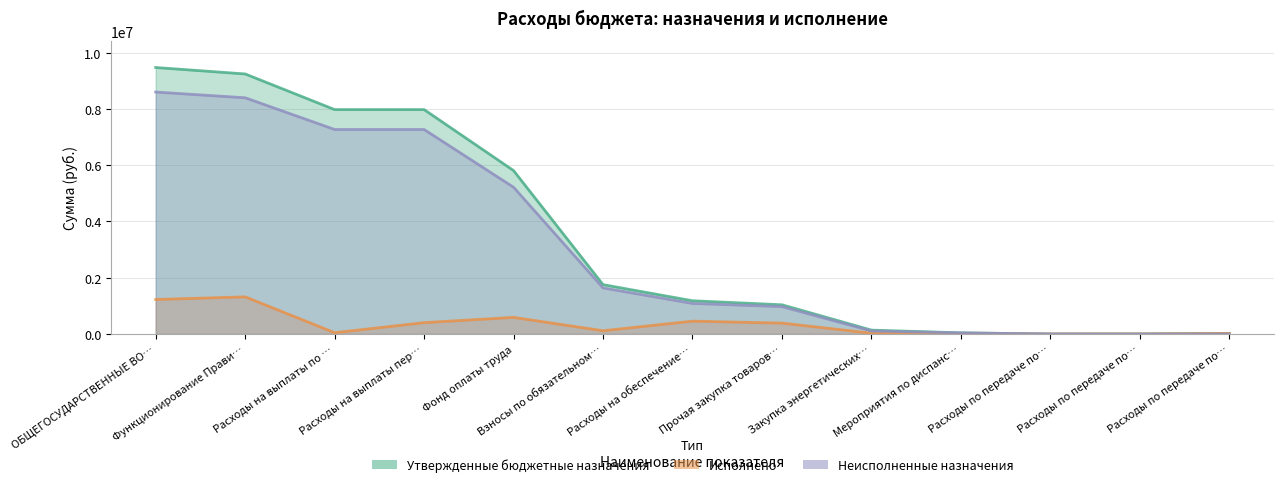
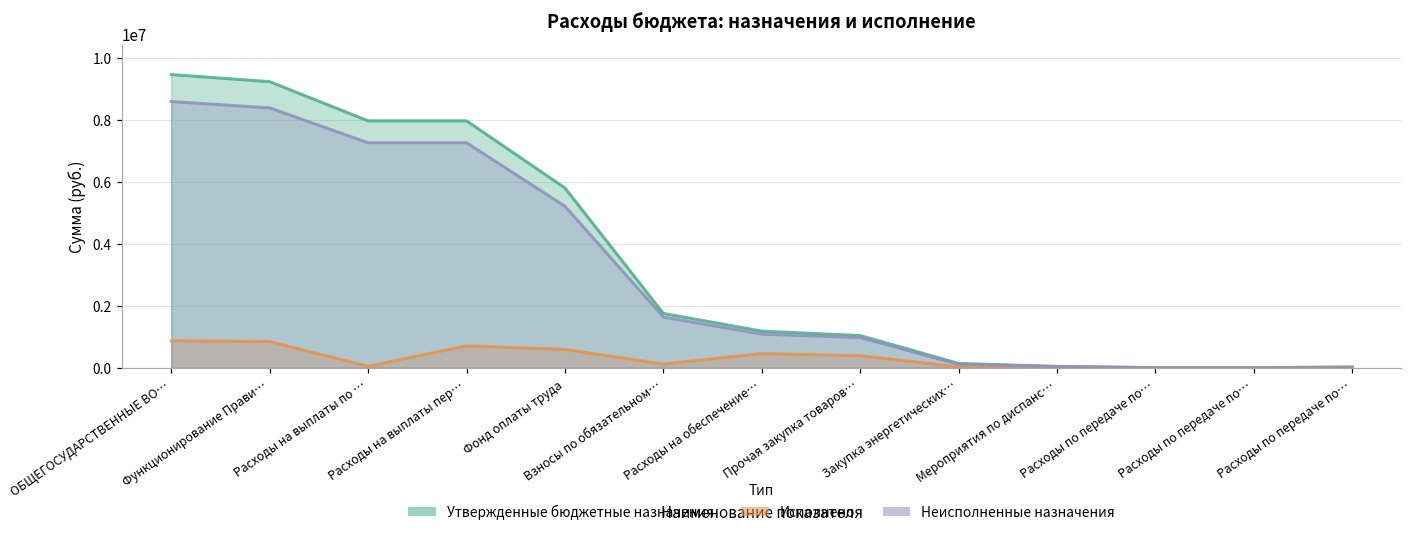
  {
    "Исполнено": {
-     "ОБЩЕГОСУДАРСТВЕННЫЕ ВО…": 1200000,
-     "Функционирование Прави…": 1300000,
+     "ОБЩЕГОСУДАРСТВЕННЫЕ ВО…": 900000,
+     "Функционирование Прави…": 800000,
      "Расходы на выплаты по …": 0,
-     "Расходы на выплаты пер…": 400000,
+     "Расходы на выплаты пер…": 700000,
      "Фонд оплаты труда": 600000,
      "Взносы по обязательном…": 100000,
      "Расходы на обеспечение…": 500000,
      "Прочая закупка товаров…": 400000
    }
  }
